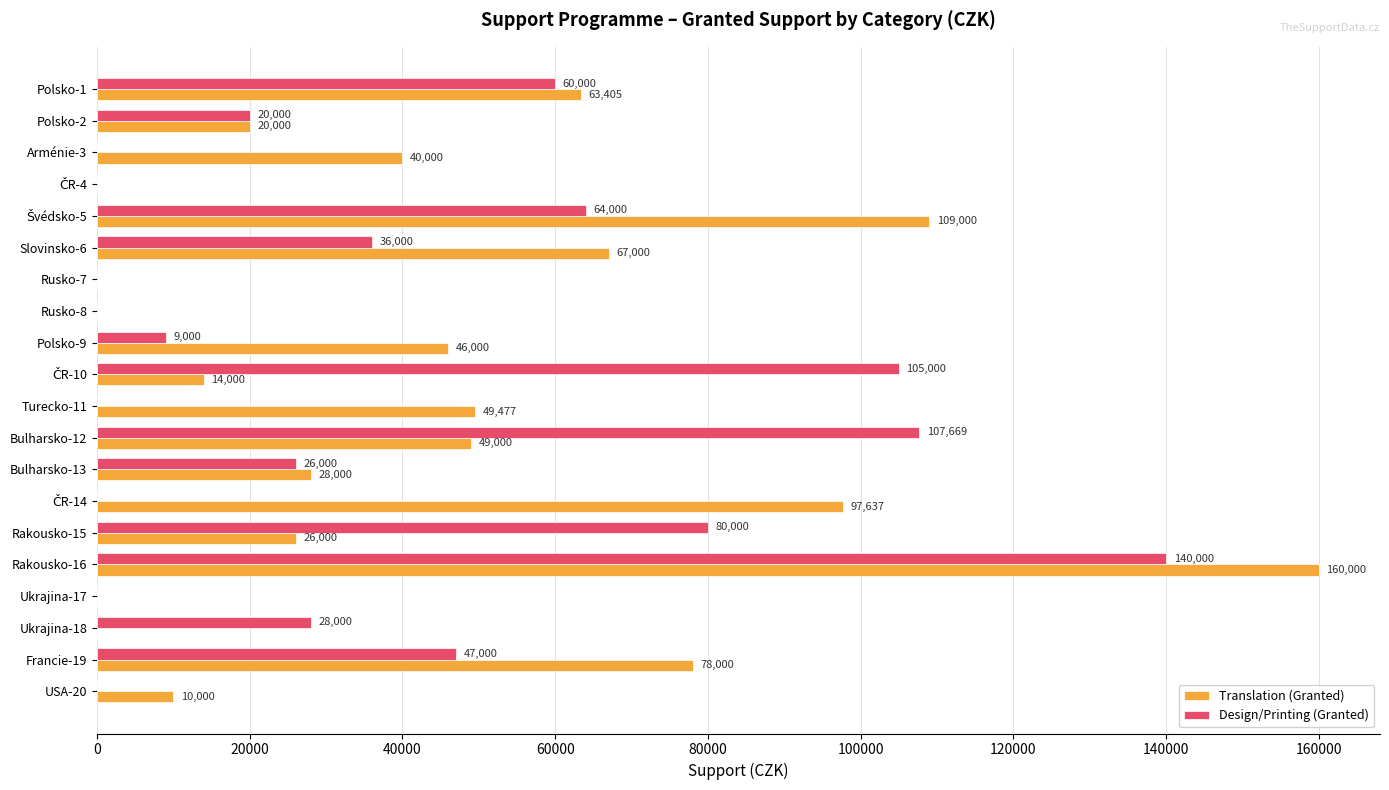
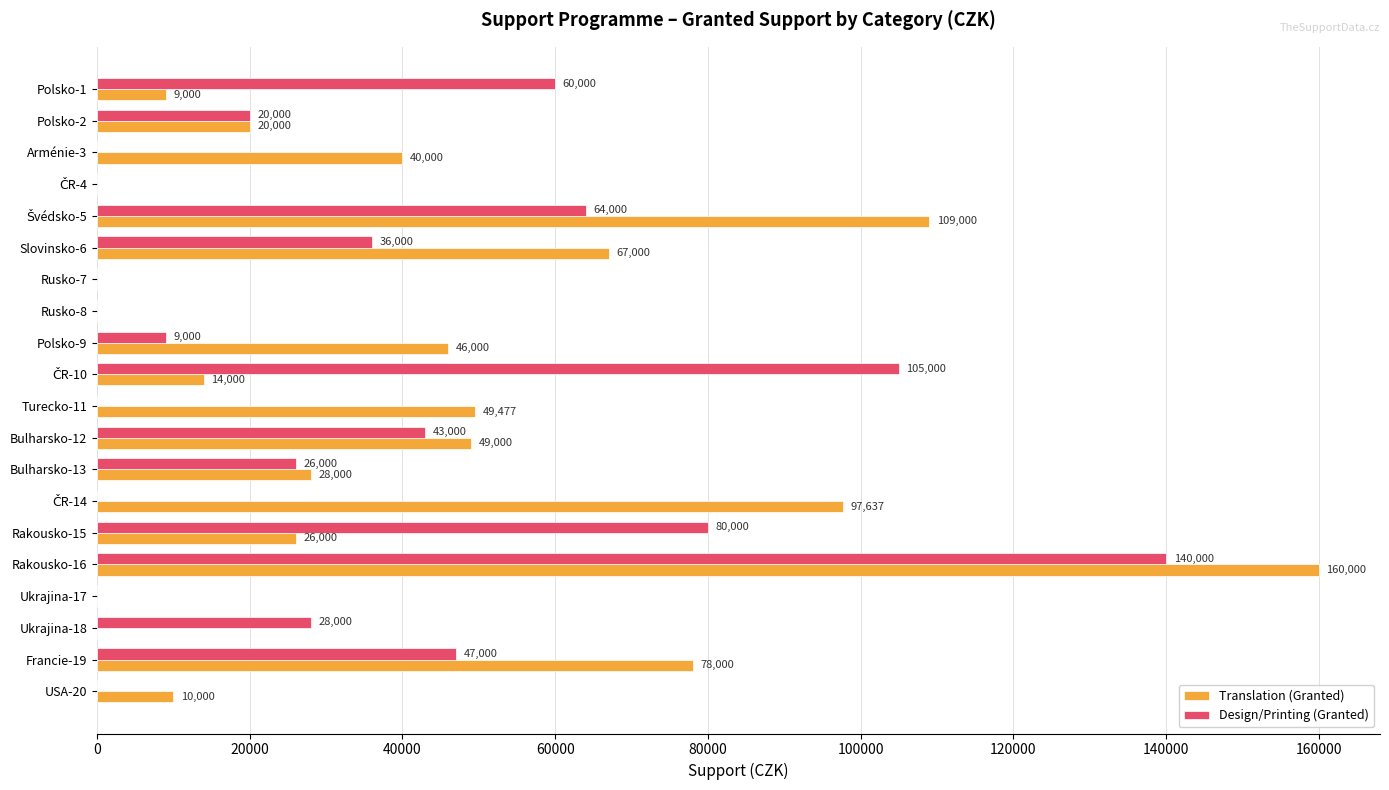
  {
    "Translation (Granted)": {
-     "Polsko-1": "63,405",
+     "Polsko-1": "9,000",
      "Polsko-2": "20,000",
      "Arménie-3": "40,000",
      "Švédsko-5": "109,000",
      "Slovinsko-6": "67,000",
      "Polsko-9": "46,000",
      "ČR-10": "14,000",
      "Turecko-11": "49,477",
      "Bulharsko-12": "49,000",
      "Bulharsko-13": "28,000",
      "ČR-14": "97,637",
      "Rakousko-15": "26,000",
      "Rakousko-16": "160,000",
      "Francie-19": "78,000",
      "USA-20": "10,000"
    },
    "Design/Printing (Granted)": {
      "Polsko-1": "60,000",
      "Polsko-2": "20,000",
      "Švédsko-5": "64,000",
      "Slovinsko-6": "36,000",
      "Polsko-9": "9,000",
      "ČR-10": "105,000",
-     "Bulharsko-12": "107,669",
+     "Bulharsko-12": "43,000",
      "Bulharsko-13": "26,000",
      "Rakousko-15": "80,000",
      "Rakousko-16": "140,000",
      "Ukrajina-18": "28,000",
      "Francie-19": "47,000"
    }
  }
